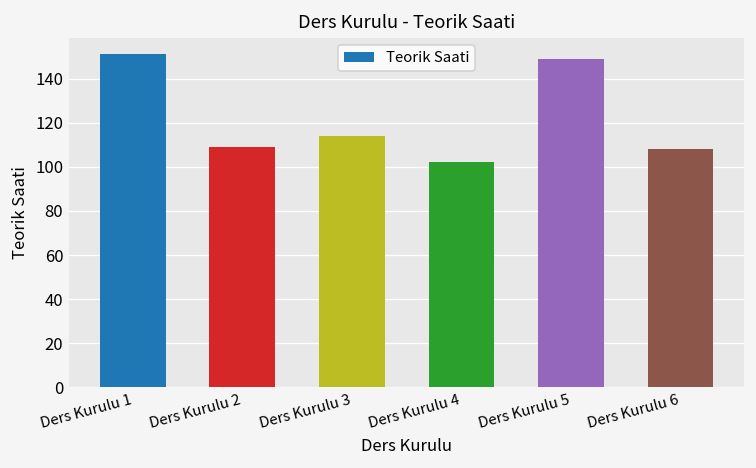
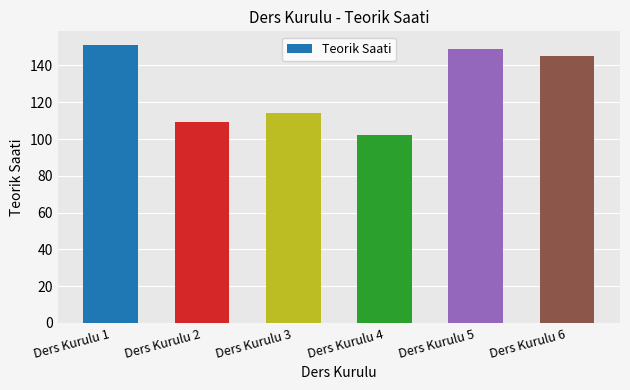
  {
    "Ders Kurulu 1": 151,
    "Ders Kurulu 2": 109,
    "Ders Kurulu 3": 114,
    "Ders Kurulu 4": 102,
    "Ders Kurulu 5": 149,
-   "Ders Kurulu 6": 108
+   "Ders Kurulu 6": 145
  }
